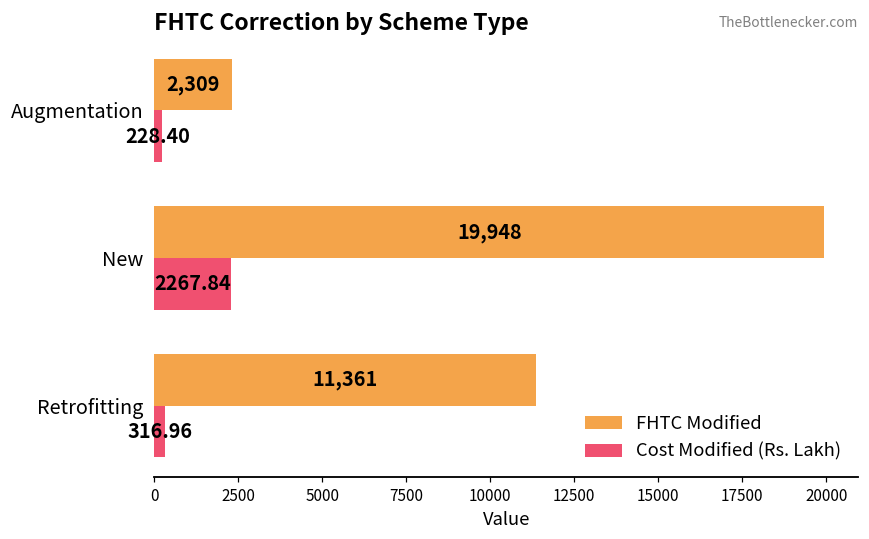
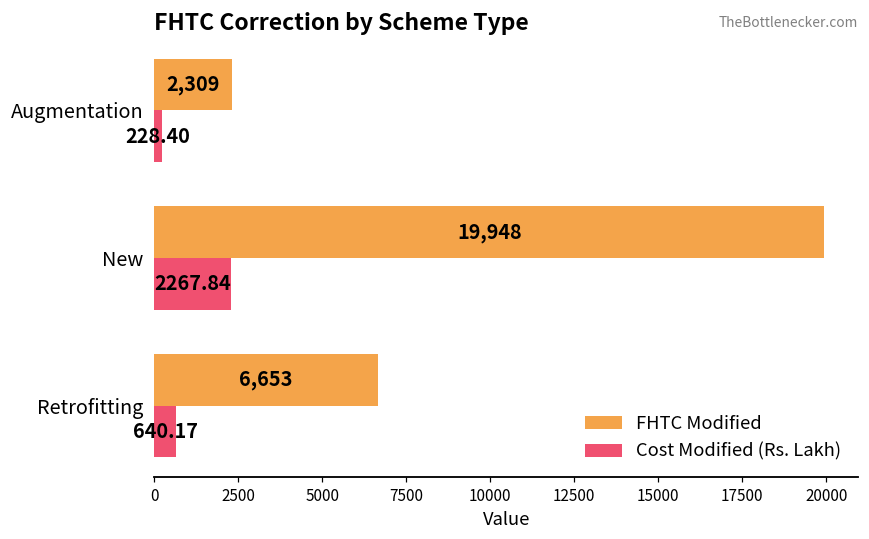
  {
    "FHTC Modified": {
      "Augmentation": "2,309",
      "New": "19,948",
-     "Retrofitting": "11,361"
+     "Retrofitting": "6,653"
    },
    "Cost Modified (Rs. Lakh)": {
      "Augmentation": "228.40",
      "New": "2267.84",
-     "Retrofitting": "316.96"
+     "Retrofitting": "640.17"
    }
  }
